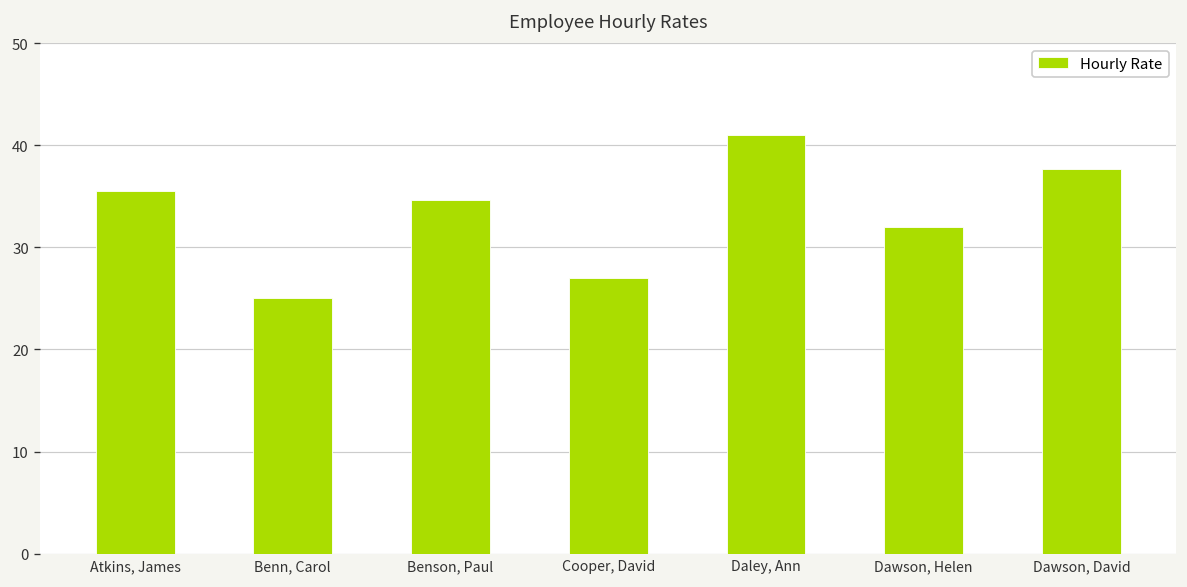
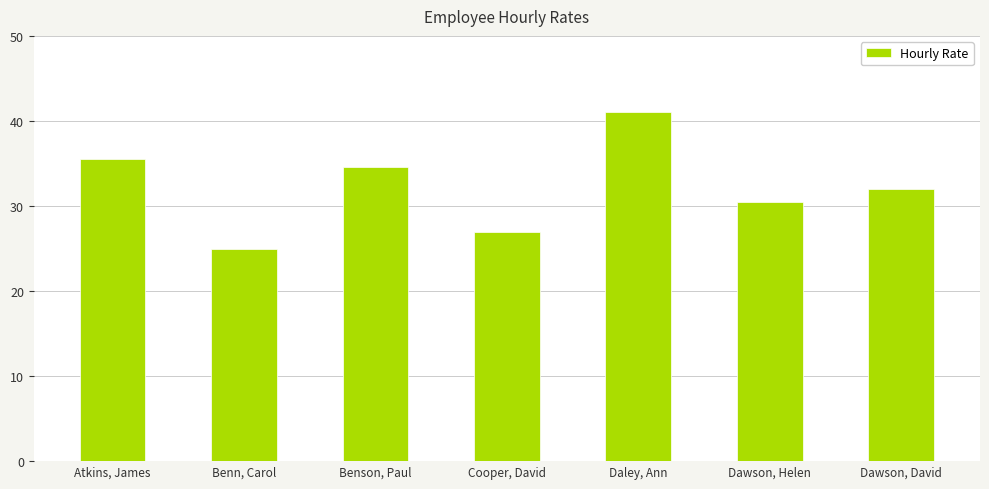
  {
    "Atkins, James": 36,
    "Benn, Carol": 25,
    "Benson, Paul": 35,
    "Cooper, David": 27,
    "Daley, Ann": 41,
-   "Dawson, Helen": 32,
-   "Dawson, David": 38
+   "Dawson, Helen": 31,
+   "Dawson, David": 32
  }
